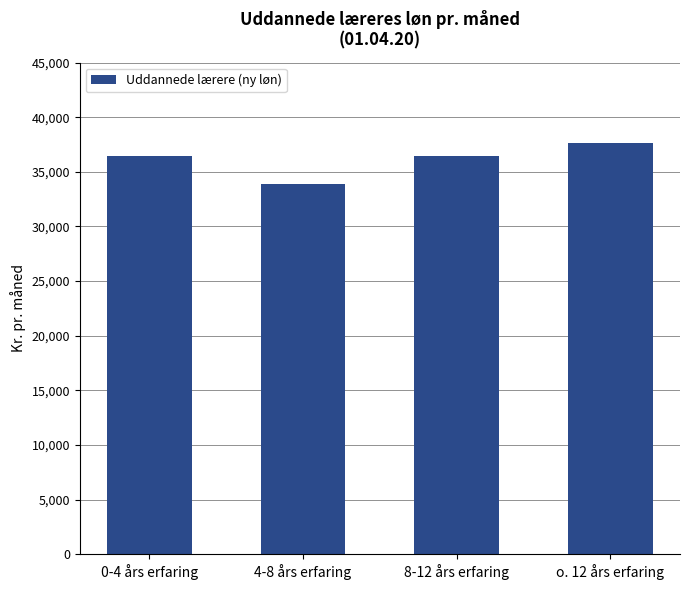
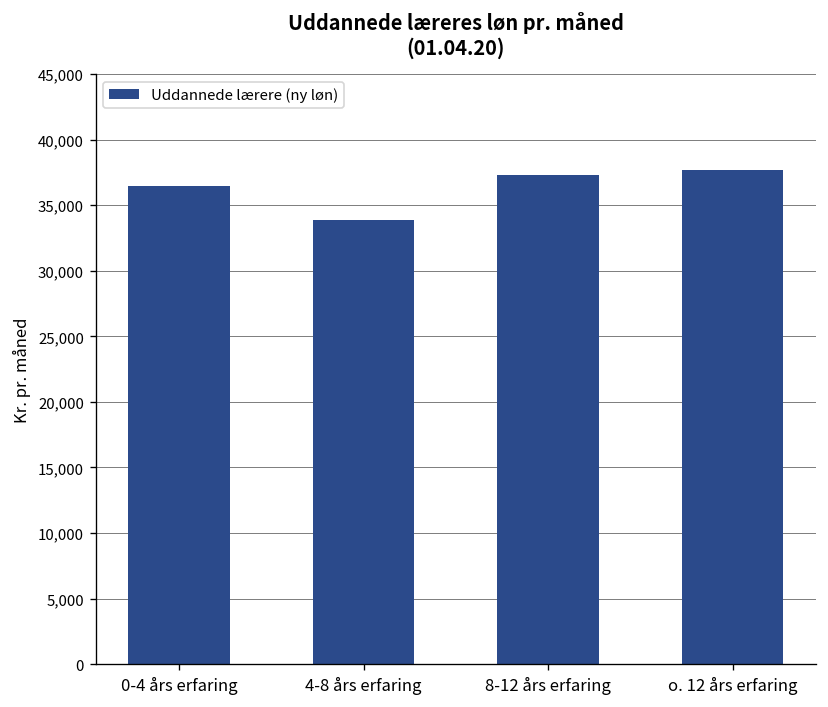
  {
    "0-4 års erfaring": "36,500",
    "4-8 års erfaring": "33,800",
-   "8-12 års erfaring": "36,500",
+   "8-12 års erfaring": "37,300",
    "o. 12 års erfaring": "37,700"
  }
